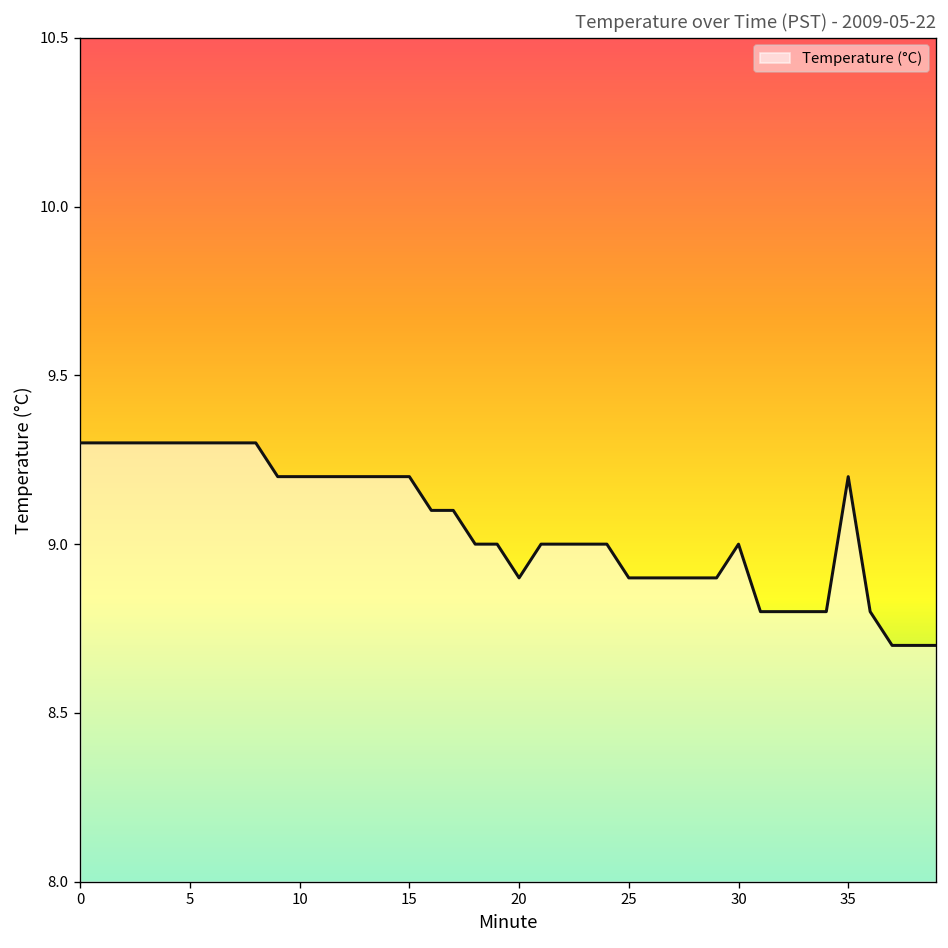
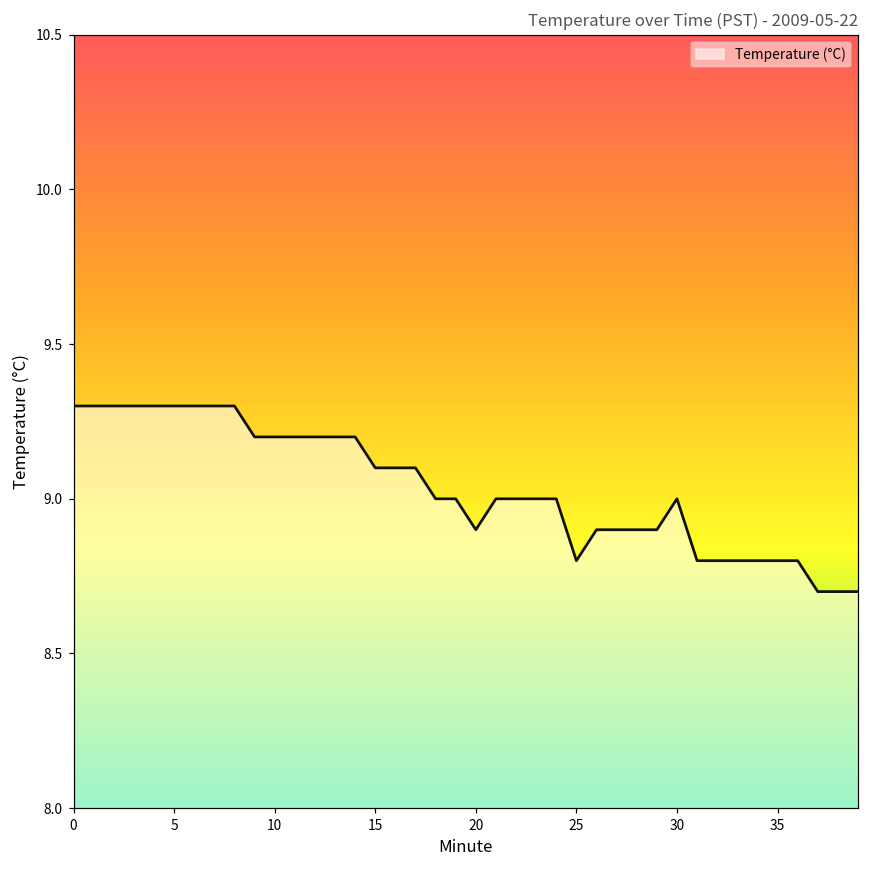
  {
    "0": 9.3,
    "5": 9.3,
    "10": 9.2,
-   "15": 9.2,
+   "15": 9.1,
    "20": 8.9,
-   "25": 8.9,
+   "25": 8.8,
    "30": 9.0,
-   "35": 9.2
+   "35": 8.8
  }
